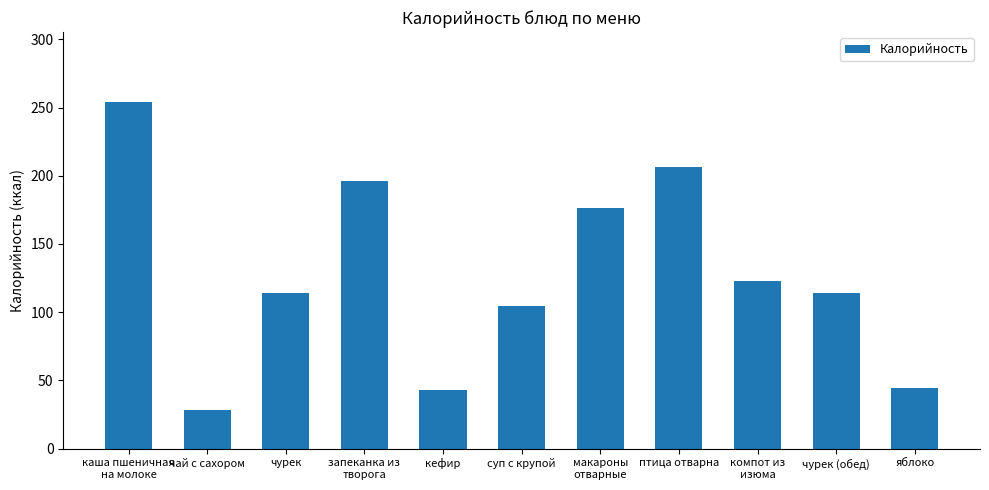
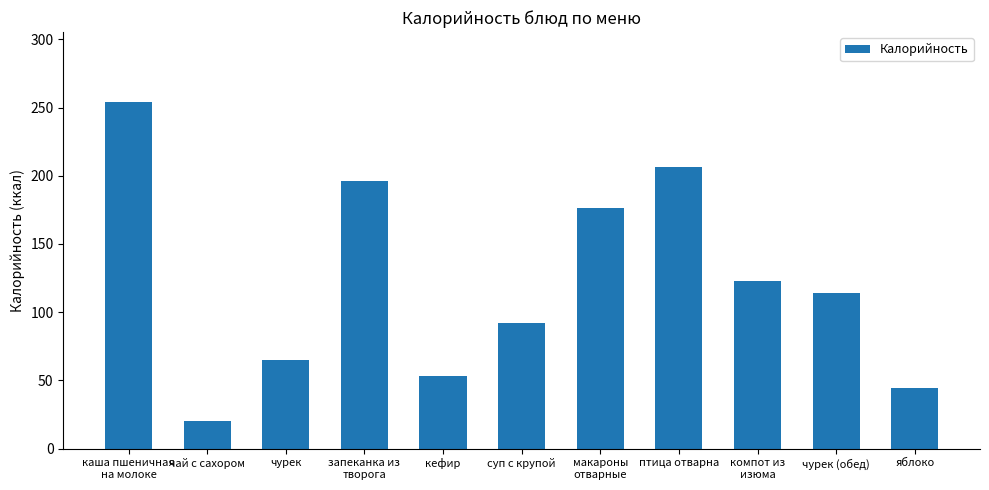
  {
    "каша пшеничная на молоке": 254,
-   "чай с сахором": 28,
-   "чурек": 114,
+   "чай с сахором": 21,
+   "чурек": 65,
    "запеканка из творога": 196,
-   "кефир": 43,
-   "суп с крупой": 105,
+   "кефир": 53,
+   "суп с крупой": 92,
    "макароны отварные": 176,
    "птица отварна": 206,
    "компот из изюма": 123,
    "чурек (обед)": 114,
    "яблоко": 44
  }
